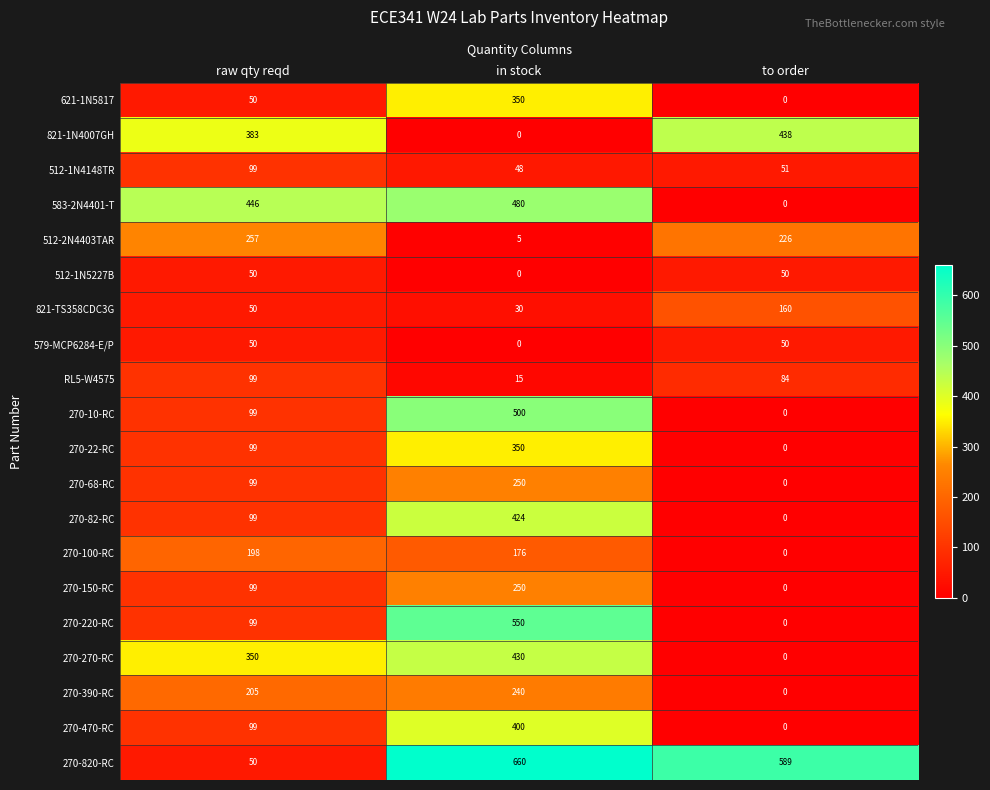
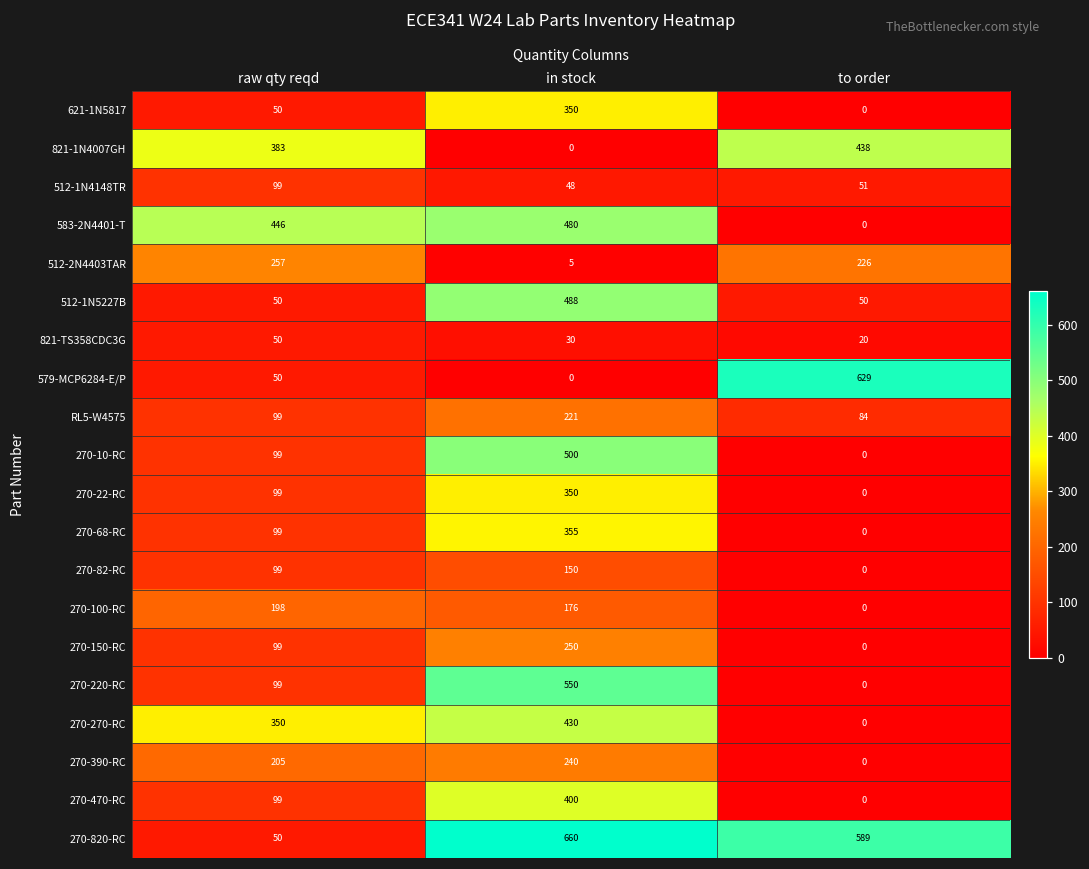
  {
    "621-1N5817": {
      "raw qty reqd": 50,
      "in stock": 350,
      "to order": 0
    },
    "821-1N4007GH": {
      "raw qty reqd": 383,
      "in stock": 0,
      "to order": 438
    },
    "512-1N4148TR": {
      "raw qty reqd": 99,
      "in stock": 48,
      "to order": 51
    },
    "583-2N4401-T": {
      "raw qty reqd": 446,
      "in stock": 480,
      "to order": 0
    },
    "512-2N4403TAR": {
      "raw qty reqd": 257,
      "in stock": 5,
      "to order": 226
    },
    "512-1N5227B": {
      "raw qty reqd": 50,
-     "in stock": 0,
+     "in stock": 488,
      "to order": 50
    },
    "821-TS358CDC3G": {
      "raw qty reqd": 50,
      "in stock": 30,
-     "to order": 160
+     "to order": 20
    },
    "579-MCP6284-E/P": {
      "raw qty reqd": 50,
      "in stock": 0,
-     "to order": 50
+     "to order": 629
    },
    "RL5-W4575": {
      "raw qty reqd": 99,
-     "in stock": 15,
+     "in stock": 221,
      "to order": 84
    },
    "270-10-RC": {
      "raw qty reqd": 99,
      "in stock": 500,
      "to order": 0
    },
    "270-22-RC": {
      "raw qty reqd": 99,
      "in stock": 350,
      "to order": 0
    },
    "270-68-RC": {
      "raw qty reqd": 99,
-     "in stock": 250,
+     "in stock": 355,
      "to order": 0
    },
    "270-82-RC": {
      "raw qty reqd": 99,
-     "in stock": 424,
+     "in stock": 150,
      "to order": 0
    },
    "270-100-RC": {
      "raw qty reqd": 198,
      "in stock": 176,
      "to order": 0
    },
    "270-150-RC": {
      "raw qty reqd": 99,
      "in stock": 250,
      "to order": 0
    },
    "270-220-RC": {
      "raw qty reqd": 99,
      "in stock": 550,
      "to order": 0
    },
    "270-270-RC": {
      "raw qty reqd": 350,
      "in stock": 430,
      "to order": 0
    },
    "270-390-RC": {
      "raw qty reqd": 205,
      "in stock": 240,
      "to order": 0
    },
    "270-470-RC": {
      "raw qty reqd": 99,
      "in stock": 400,
      "to order": 0
    },
    "270-820-RC": {
      "raw qty reqd": 50,
      "in stock": 660,
      "to order": 589
    }
  }
